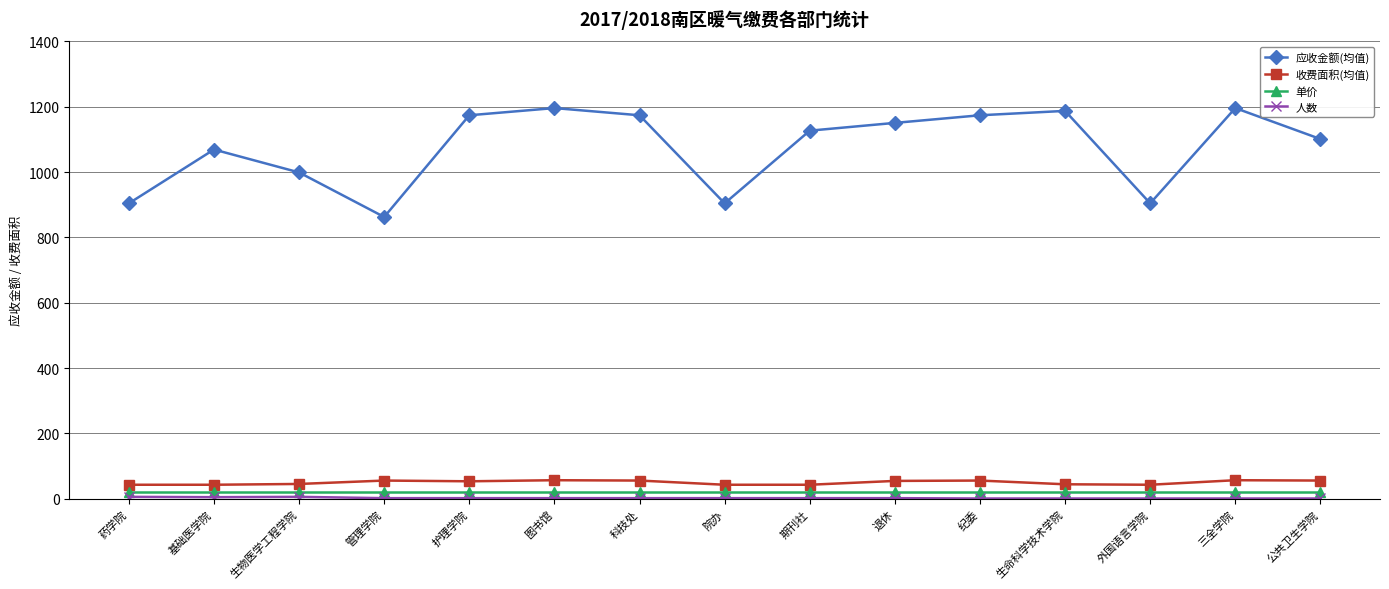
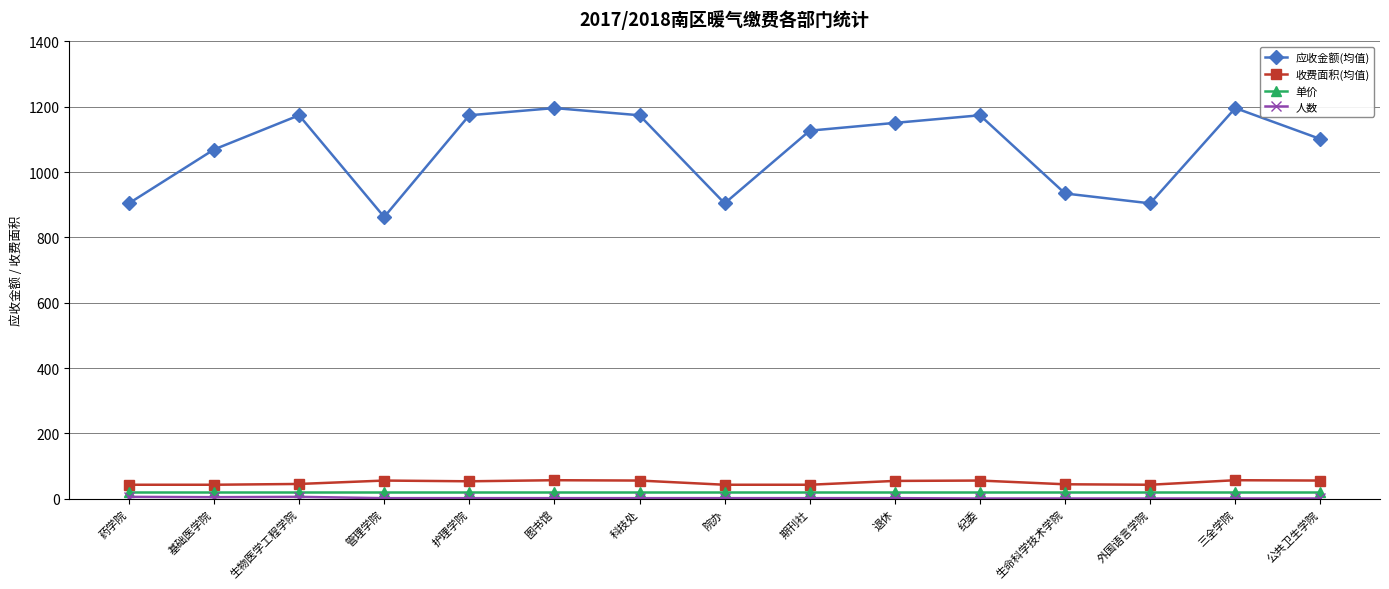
  {
    "应收金额(均值)": {
      "药学院": 900,
      "基础医学院": 1070,
-     "生物医学工程学院": 1000,
+     "生物医学工程学院": 1170,
      "管理学院": 860,
      "护理学院": 1170,
      "图书馆": 1200,
      "科技处": 1170,
      "院办": 900,
      "期刊社": 1130,
      "退休": 1150,
      "纪委": 1170,
-     "生命科学技术学院": 1190,
+     "生命科学技术学院": 930,
      "外国语言学院": 900,
      "三全学院": 1200,
      "公共卫生学院": 1100
    },
    "收费面积(均值)": {
      "药学院": 40,
      "基础医学院": 40,
      "生物医学工程学院": 50,
      "管理学院": 60,
      "护理学院": 50,
      "图书馆": 60,
      "科技处": 60,
      "院办": 40,
      "期刊社": 40,
      "退休": 50,
      "纪委": 60,
      "生命科学技术学院": 40,
      "外国语言学院": 40,
      "三全学院": 60,
      "公共卫生学院": 60
    },
    "单价": {
      "药学院": 20,
      "基础医学院": 20,
      "生物医学工程学院": 20,
      "管理学院": 20,
      "护理学院": 20,
      "图书馆": 20,
      "科技处": 20,
      "院办": 20,
      "期刊社": 20,
      "退休": 20,
      "纪委": 20,
      "生命科学技术学院": 20,
      "外国语言学院": 20,
      "三全学院": 20,
      "公共卫生学院": 20
    },
    "人数": {
      "药学院": 10,
      "基础医学院": 10,
      "生物医学工程学院": 10,
      "管理学院": 0,
      "护理学院": 0,
      "图书馆": 0,
      "科技处": 0,
      "院办": 0,
      "期刊社": 0,
      "退休": 0,
      "纪委": 0,
      "生命科学技术学院": 0,
      "外国语言学院": 0,
      "三全学院": 0,
      "公共卫生学院": 0
    }
  }
